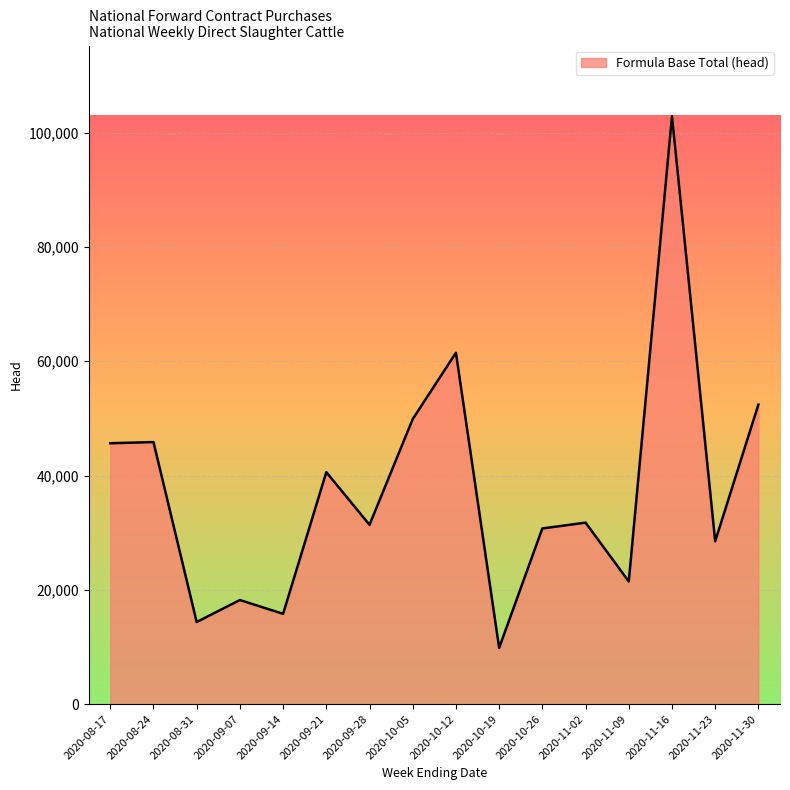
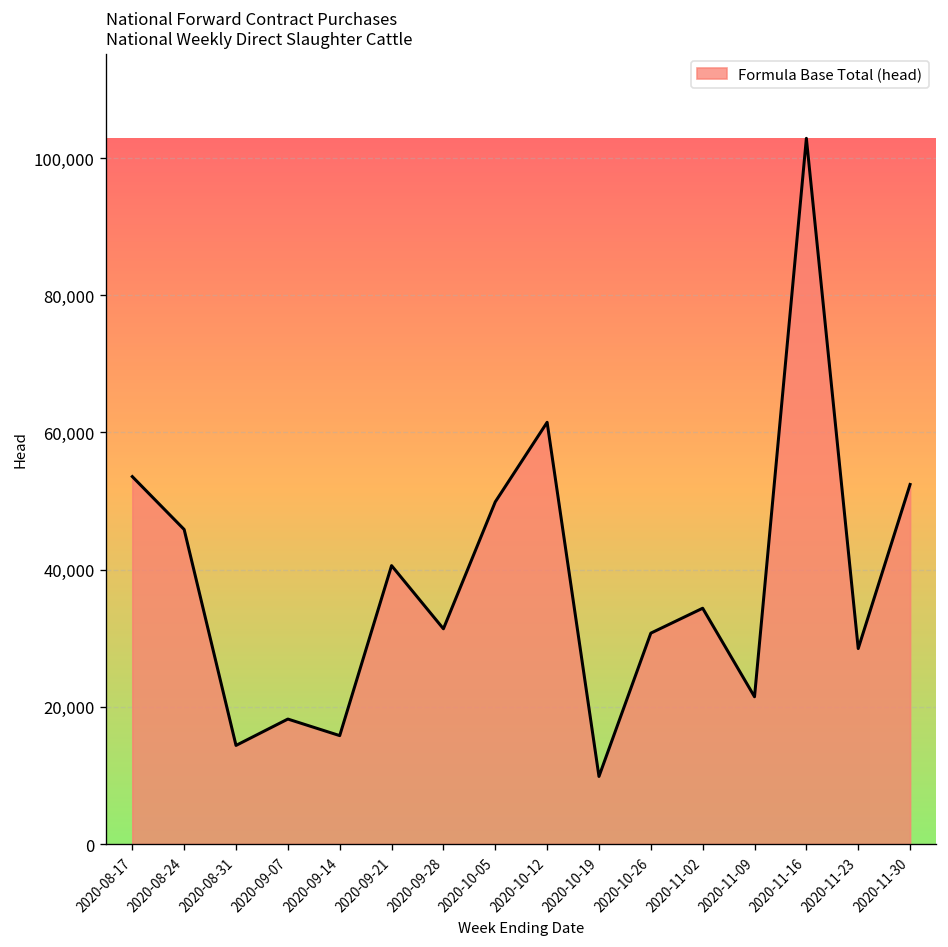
  {
-   "2020-08-17": "46,000",
+   "2020-08-17": "54,000",
    "2020-08-24": "46,000",
    "2020-08-31": "14,000",
    "2020-09-07": "18,000",
    "2020-09-14": "16,000",
    "2020-09-21": "41,000",
    "2020-09-28": "31,000",
    "2020-10-05": "50,000",
    "2020-10-12": "61,000",
    "2020-10-19": "10,000",
    "2020-10-26": "31,000",
-   "2020-11-02": "32,000",
+   "2020-11-02": "34,000",
    "2020-11-09": "21,000",
    "2020-11-16": "103,000",
    "2020-11-23": "28,000",
    "2020-11-30": "52,000"
  }
